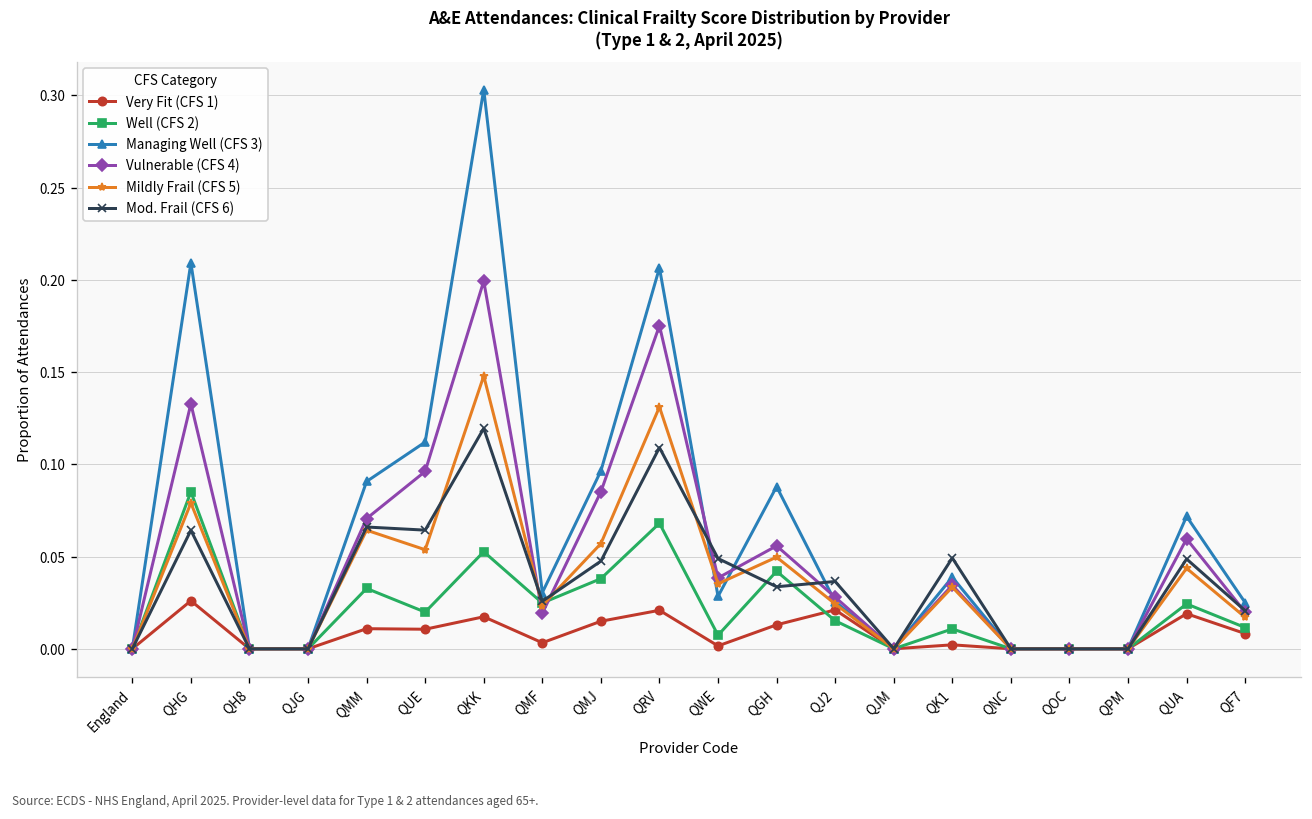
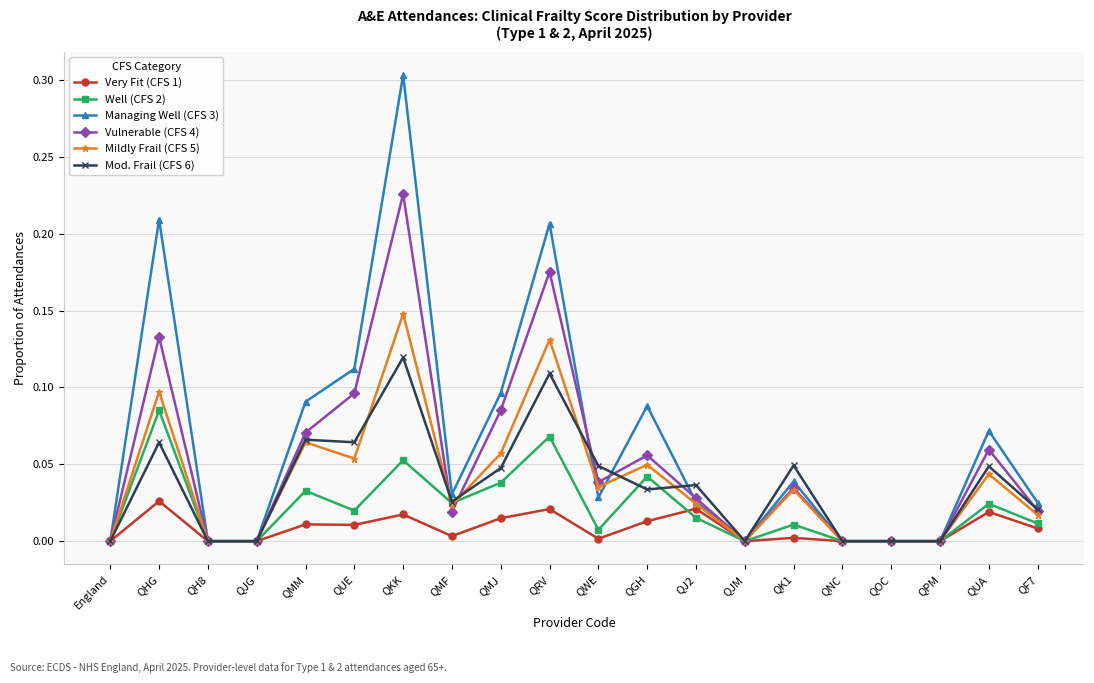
  {
    "Very Fit (CFS 1)": {
      "QHG": 0.026,
      "QMM": 0.011,
      "QUE": 0.011,
      "QKK": 0.017,
      "QMF": 0.003,
      "QMJ": 0.015,
      "QRV": 0.021,
      "QWE": 0.002,
      "QGH": 0.013,
      "QJ2": 0.021,
      "QK1": 0.002,
      "QUA": 0.019,
      "QF7": 0.008
    },
    "Well (CFS 2)": {
      "QHG": 0.085,
      "QMM": 0.033,
      "QUE": 0.020,
      "QKK": 0.053,
      "QMJ": 0.038,
      "QRV": 0.068,
      "QWE": 0.007,
      "QGH": 0.042,
      "QJ2": 0.015,
      "QK1": 0.011,
      "QUA": 0.024,
      "QF7": 0.012
    },
    "Managing Well (CFS 3)": {
      "QHG": 0.209,
      "QMM": 0.091,
      "QUE": 0.112,
      "QKK": 0.303,
      "QMF": 0.030,
      "QMJ": 0.096,
      "QRV": 0.206,
      "QWE": 0.028,
      "QGH": 0.088,
      "QK1": 0.039,
      "QUA": 0.072,
      "QF7": 0.025
    },
    "Vulnerable (CFS 4)": {
      "QHG": 0.133,
      "QMM": 0.071,
      "QUE": 0.096,
-     "QKK": 0.199,
+     "QKK": 0.226,
      "QMF": 0.019,
      "QMJ": 0.085,
      "QRV": 0.175,
      "QWE": 0.038,
      "QGH": 0.056,
      "QJ2": 0.028,
      "QUA": 0.060
    },
    "Mildly Frail (CFS 5)": {
-     "QHG": 0.079,
+     "QHG": 0.097,
      "QMM": 0.064,
      "QUE": 0.054,
      "QKK": 0.148,
      "QMJ": 0.057,
      "QRV": 0.131,
      "QWE": 0.035,
      "QGH": 0.050,
      "QUA": 0.044,
      "QF7": 0.017
    },
    "Mod. Frail (CFS 6)": {
      "QHG": 0.064,
      "QMM": 0.066,
      "QUE": 0.064,
      "QKK": 0.119,
      "QMJ": 0.048,
      "QRV": 0.109,
      "QWE": 0.049,
      "QGH": 0.034,
      "QJ2": 0.036,
      "QK1": 0.049,
      "QUA": 0.049
    }
  }
